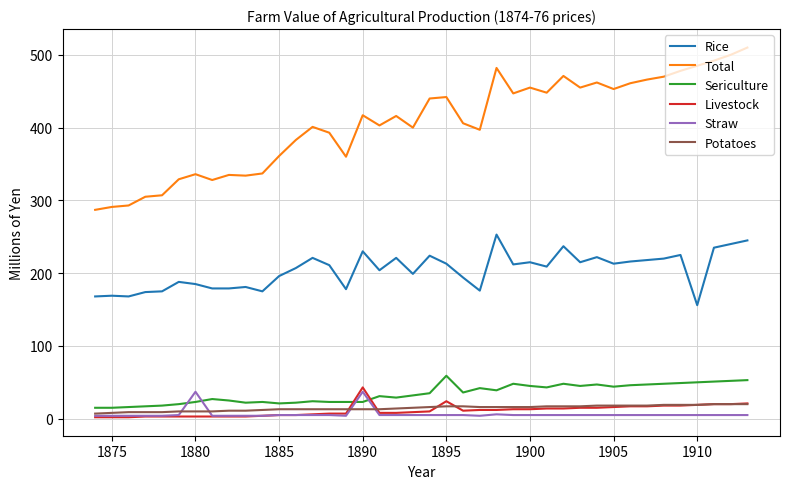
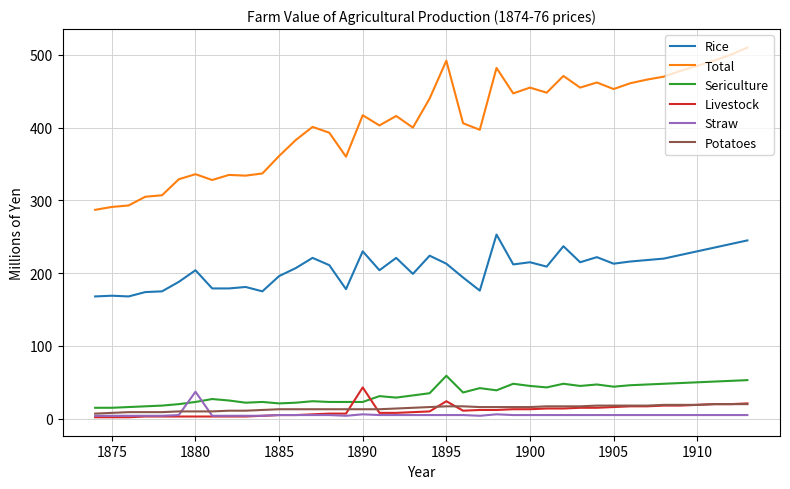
  {
    "Rice": {
      "1875": 170,
-     "1880": 190,
+     "1880": 200,
      "1885": 200,
      "1890": 230,
      "1895": 210,
      "1900": 220,
      "1905": 210,
-     "1910": 160
+     "1910": 230
    },
    "Total": {
      "1875": 290,
      "1880": 340,
      "1885": 360,
      "1890": 420,
-     "1895": 440,
+     "1895": 490,
      "1900": 460,
      "1905": 450
    },
    "Sericulture": {
      "1875": 20,
      "1880": 20,
      "1885": 20,
      "1890": 20,
      "1895": 60,
      "1900": 50,
      "1905": 40,
      "1910": 50
    },
    "Livestock": {
      "1880": 0,
      "1890": 40,
      "1895": 20
    },
    "Straw": {
      "1880": 40,
-     "1890": 40,
+     "1890": 10,
      "1895": 10,
      "1900": 10,
      "1905": 10,
      "1910": 10
    },
    "Potatoes": {
      "1875": 10,
      "1880": 10,
      "1885": 10,
      "1890": 10,
      "1895": 20
    }
  }
